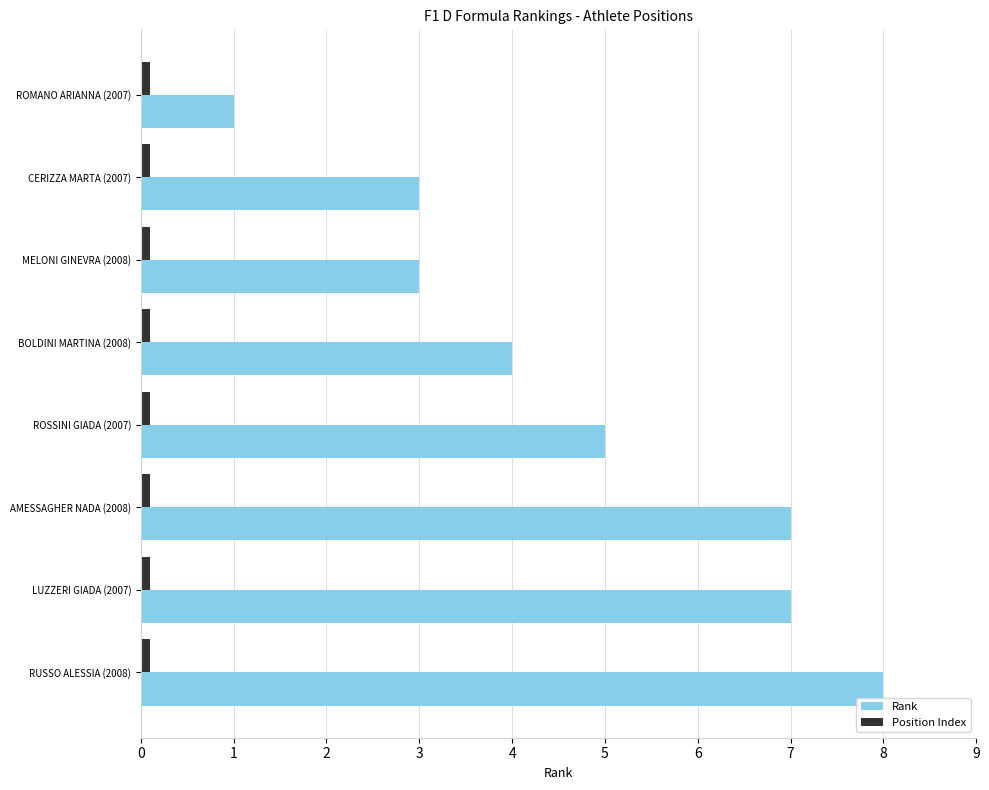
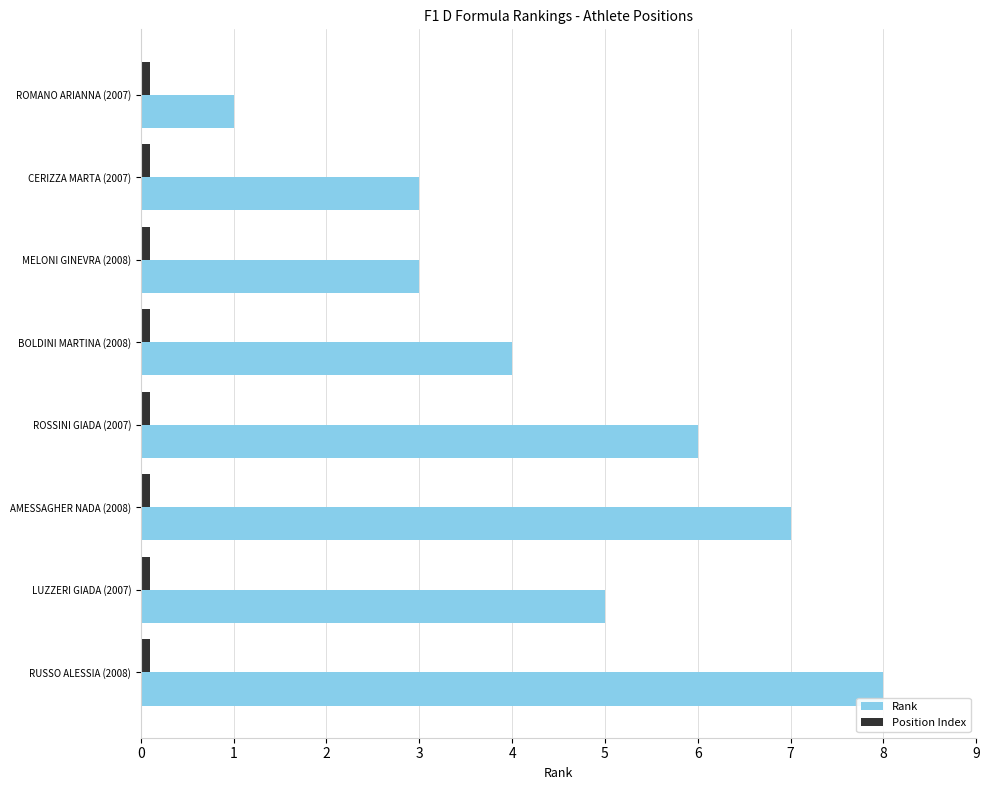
  {
    "Rank": {
      "ROMANO ARIANNA (2007)": 1,
      "CERIZZA MARTA (2007)": 3,
      "MELONI GINEVRA (2008)": 3,
      "BOLDINI MARTINA (2008)": 4,
-     "ROSSINI GIADA (2007)": 5,
+     "ROSSINI GIADA (2007)": 6,
      "AMESSAGHER NADA (2008)": 7,
-     "LUZZERI GIADA (2007)": 7,
+     "LUZZERI GIADA (2007)": 5,
      "RUSSO ALESSIA (2008)": 8
    },
    "Position Index": {
      "ROMANO ARIANNA (2007)": 0.1,
      "CERIZZA MARTA (2007)": 0.1,
      "MELONI GINEVRA (2008)": 0.1,
      "BOLDINI MARTINA (2008)": 0.1,
      "ROSSINI GIADA (2007)": 0.1,
      "AMESSAGHER NADA (2008)": 0.1,
      "LUZZERI GIADA (2007)": 0.1,
      "RUSSO ALESSIA (2008)": 0.1
    }
  }
